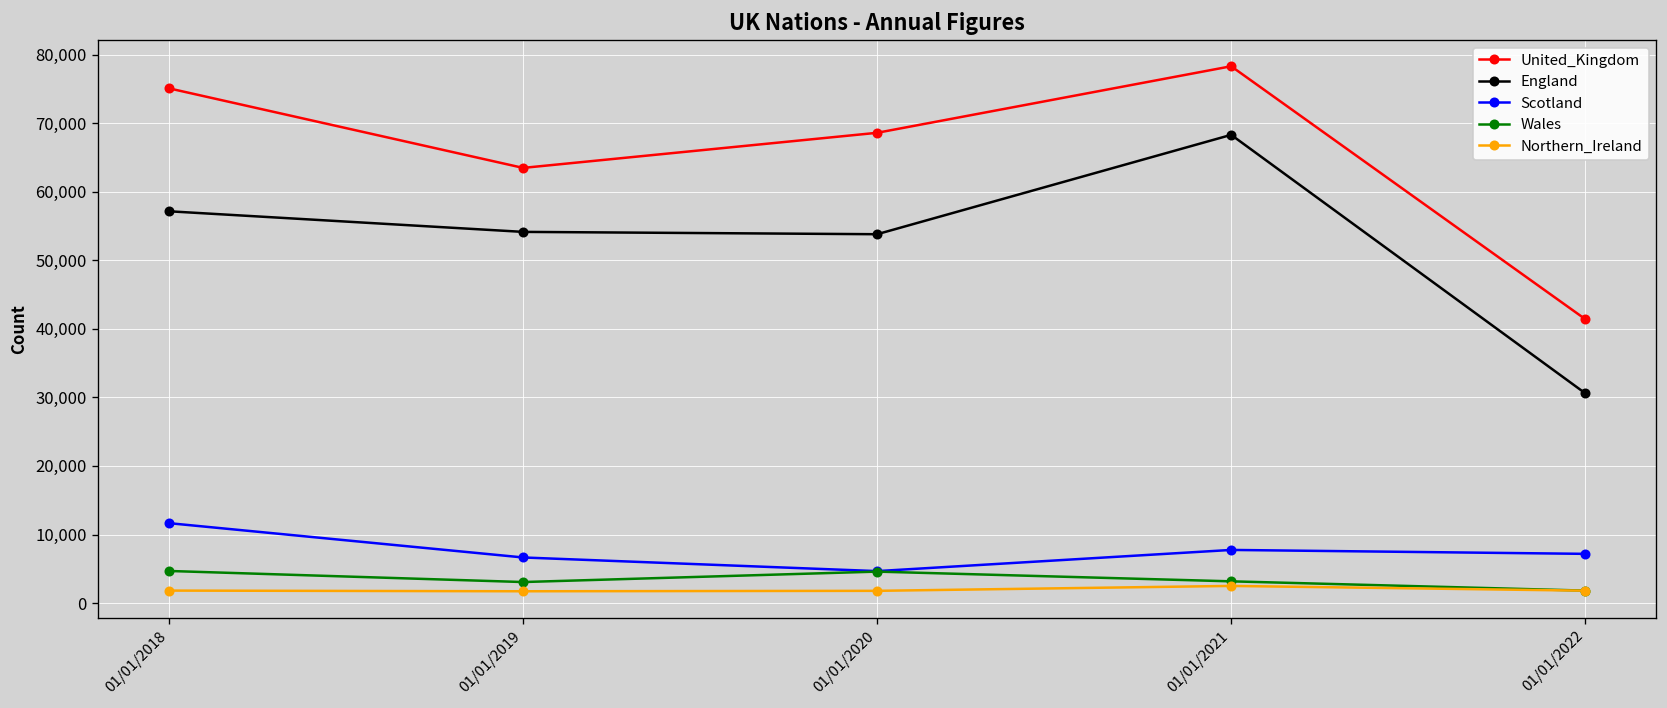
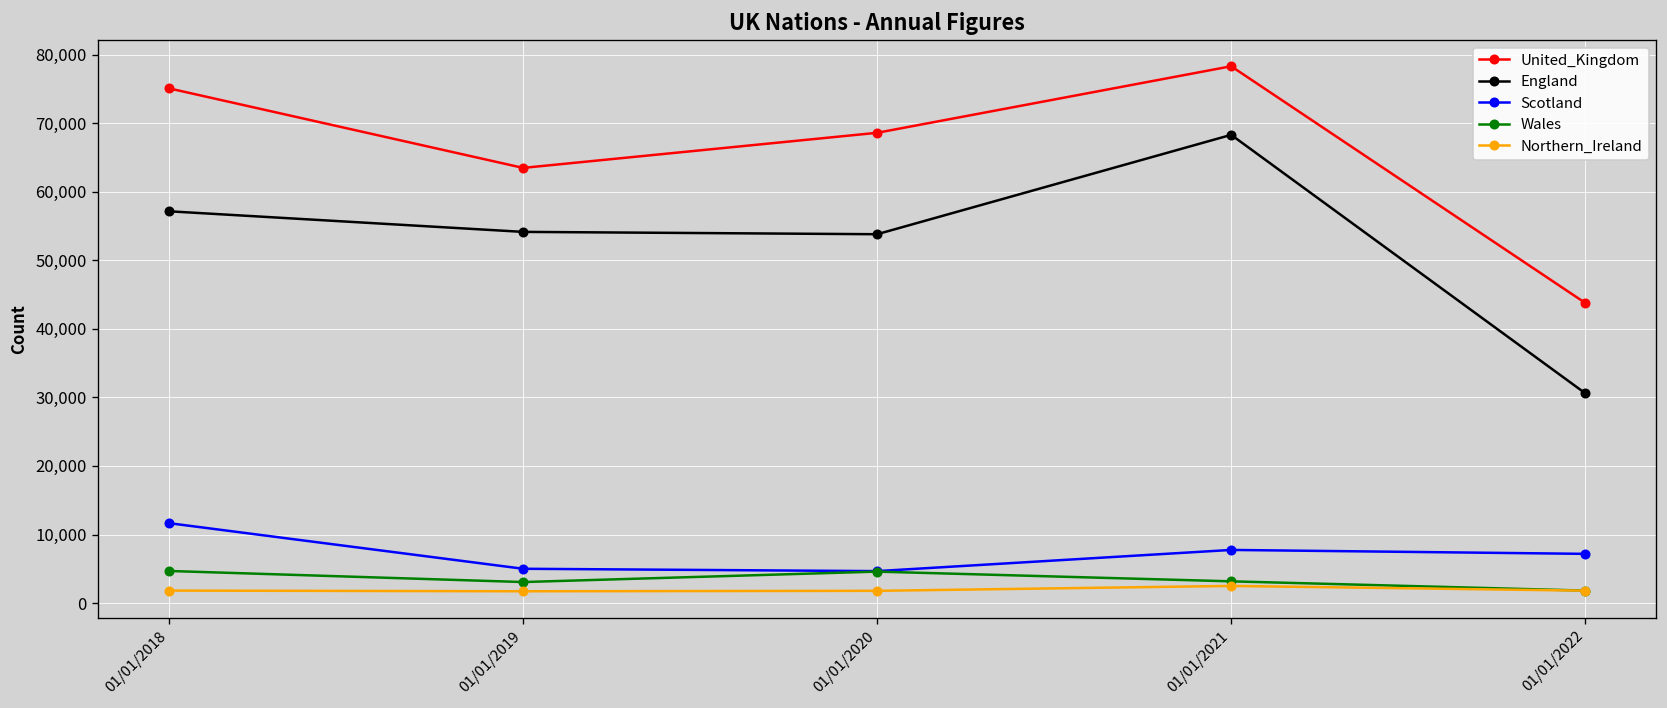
  {
    "United_Kingdom": {
      "01/01/2018": "75,000",
      "01/01/2019": "63,000",
      "01/01/2020": "69,000",
      "01/01/2021": "78,000",
-     "01/01/2022": "41,000"
+     "01/01/2022": "44,000"
    },
    "England": {
      "01/01/2018": "57,000",
      "01/01/2019": "54,000",
      "01/01/2020": "54,000",
      "01/01/2021": "68,000",
      "01/01/2022": "31,000"
    },
    "Scotland": {
      "01/01/2018": "12,000",
-     "01/01/2019": "7,000",
+     "01/01/2019": "5,000",
      "01/01/2021": "8,000",
      "01/01/2022": "7,000"
    },
    "Wales": {
      "01/01/2018": "5,000",
      "01/01/2019": "3,000",
      "01/01/2021": "3,000"
    },
    "Northern_Ireland": {
      "01/01/2018": "2,000",
      "01/01/2019": "2,000",
      "01/01/2020": "2,000",
      "01/01/2021": "3,000"
    }
  }
